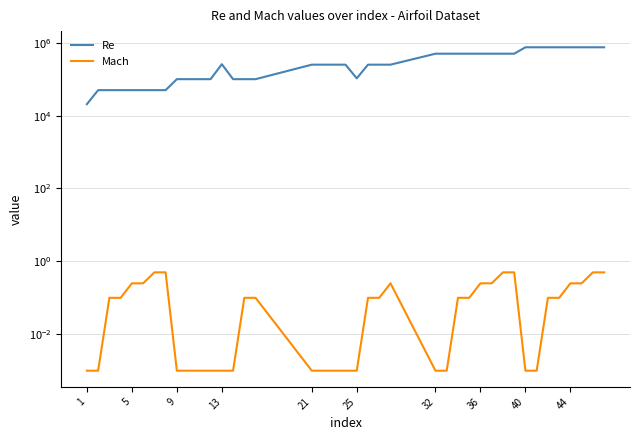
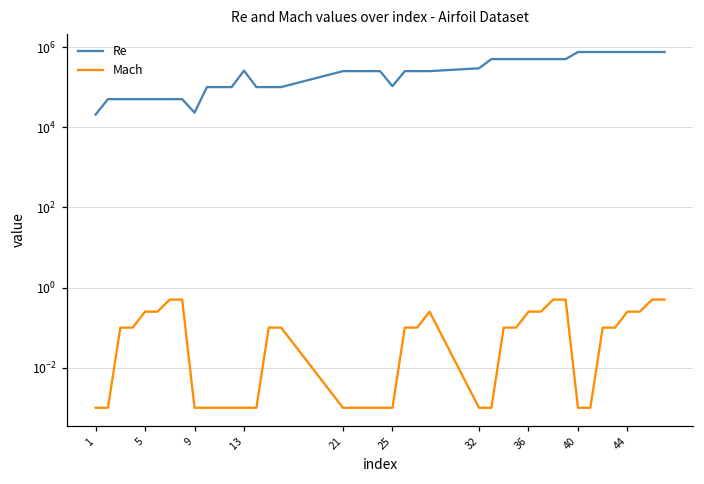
  {
    "Re": {
      "1": 20000,
      "5": 50000,
-     "9": 100000,
+     "9": 20000,
      "13": 300000,
      "21": 300000,
      "25": 110000,
-     "32": 500000,
+     "32": 300000,
      "36": 500000,
      "40": 800000,
      "44": 800000
    },
    "Mach": {
      "1": 0.0010,
      "5": 0.3,
      "9": 0.0010,
      "13": 0.0010,
      "21": 0.0010,
      "25": 0.0010,
      "32": 0.0010,
      "36": 0.3,
      "40": 0.0010,
      "44": 0.3
    }
  }
